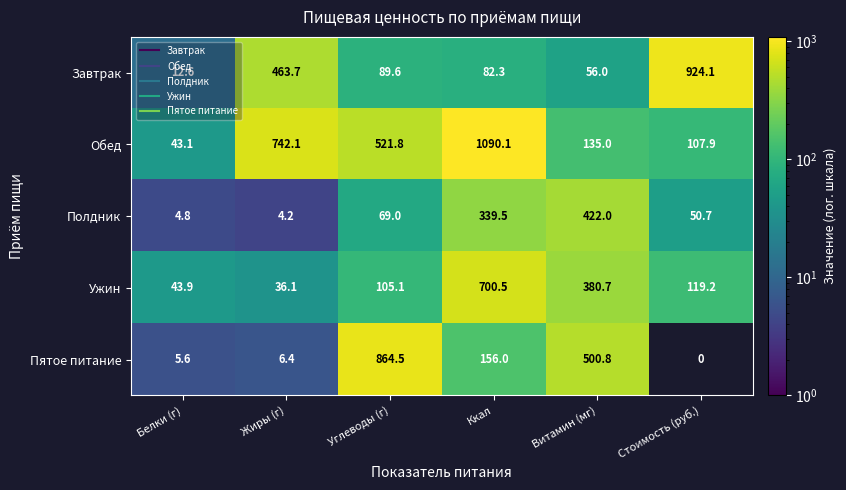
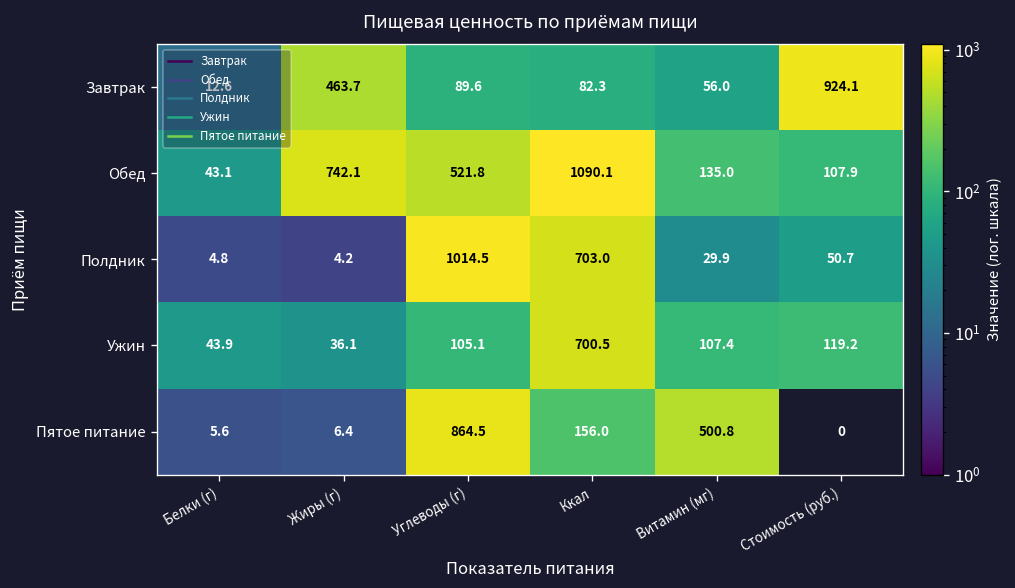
  {
    "Завтрак": {
      "Жиры (г)": 463.7,
      "Углеводы (г)": 89.6,
      "Ккал": 82.3,
      "Витамин (мг)": 56.0,
      "Стоимость (руб.)": 924.1
    },
    "Обед": {
      "Белки (г)": 43.1,
      "Жиры (г)": 742.1,
      "Углеводы (г)": 521.8,
      "Ккал": 1090.1,
      "Витамин (мг)": 135.0,
      "Стоимость (руб.)": 107.9
    },
    "Полдник": {
      "Белки (г)": 4.8,
      "Жиры (г)": 4.2,
-     "Углеводы (г)": 69.0,
-     "Ккал": 339.5,
-     "Витамин (мг)": 422.0,
+     "Углеводы (г)": 1014.5,
+     "Ккал": 703.0,
+     "Витамин (мг)": 29.9,
      "Стоимость (руб.)": 50.7
    },
    "Ужин": {
      "Белки (г)": 43.9,
      "Жиры (г)": 36.1,
      "Углеводы (г)": 105.1,
      "Ккал": 700.5,
-     "Витамин (мг)": 380.7,
+     "Витамин (мг)": 107.4,
      "Стоимость (руб.)": 119.2
    },
    "Пятое питание": {
      "Белки (г)": 5.6,
      "Жиры (г)": 6.4,
      "Углеводы (г)": 864.5,
      "Ккал": 156.0,
      "Витамин (мг)": 500.8
    }
  }
